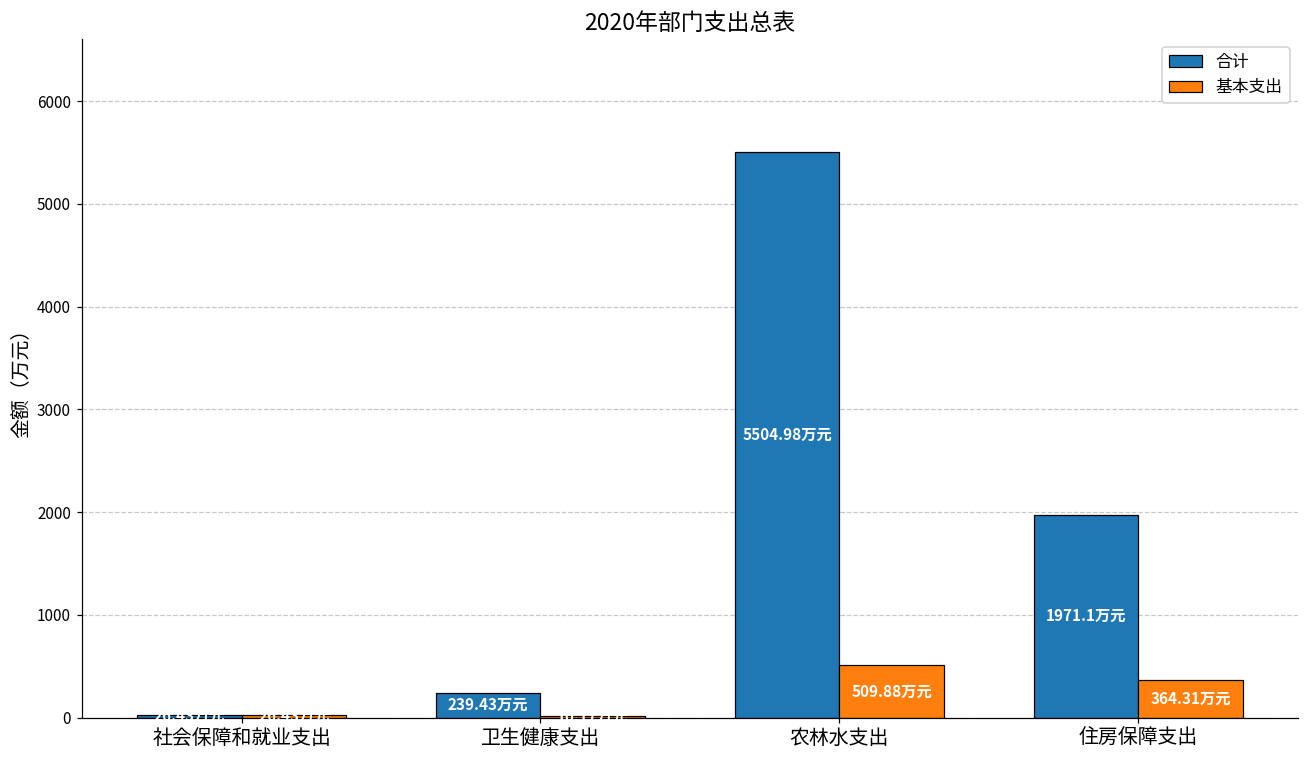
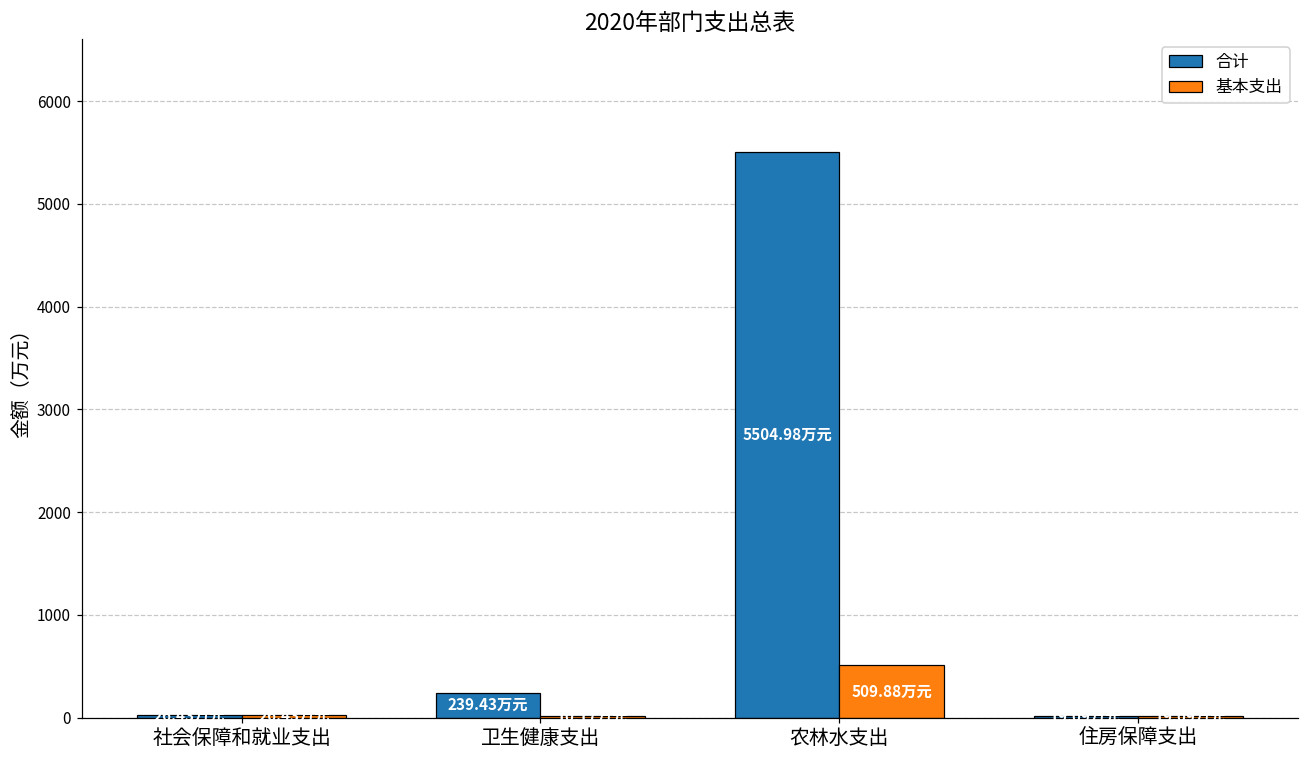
  {
    "合计": {
-     "住房保障支出": 2000
+     "住房保障支出": 0
    },
    "基本支出": {
-     "住房保障支出": 400
+     "住房保障支出": 0
    }
  }
